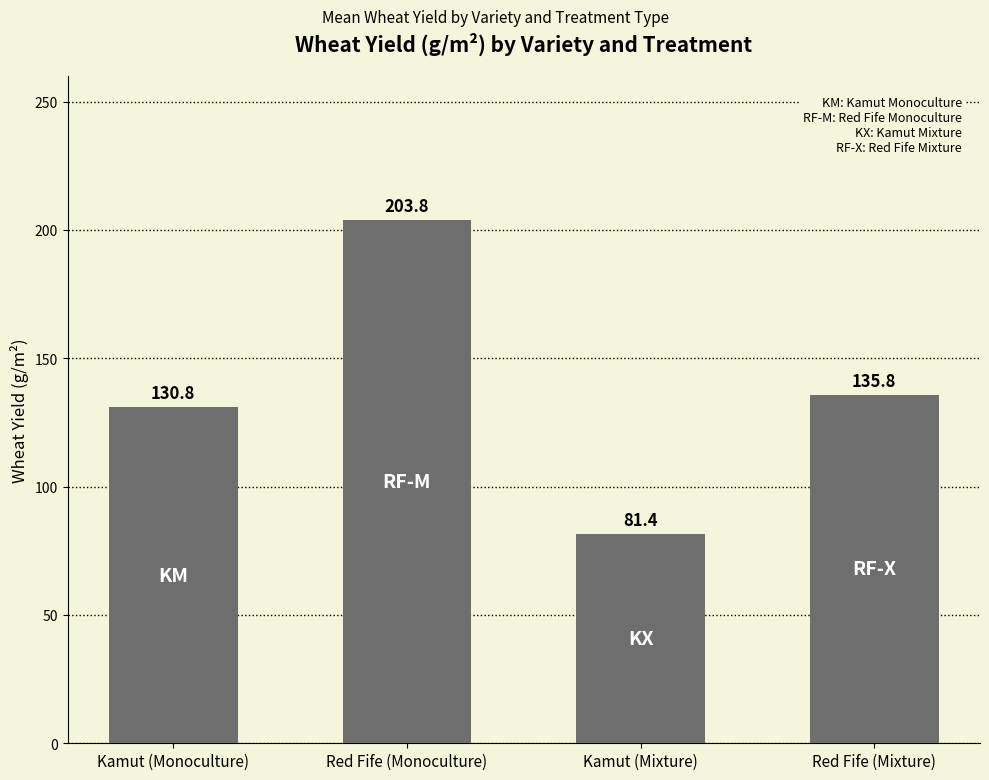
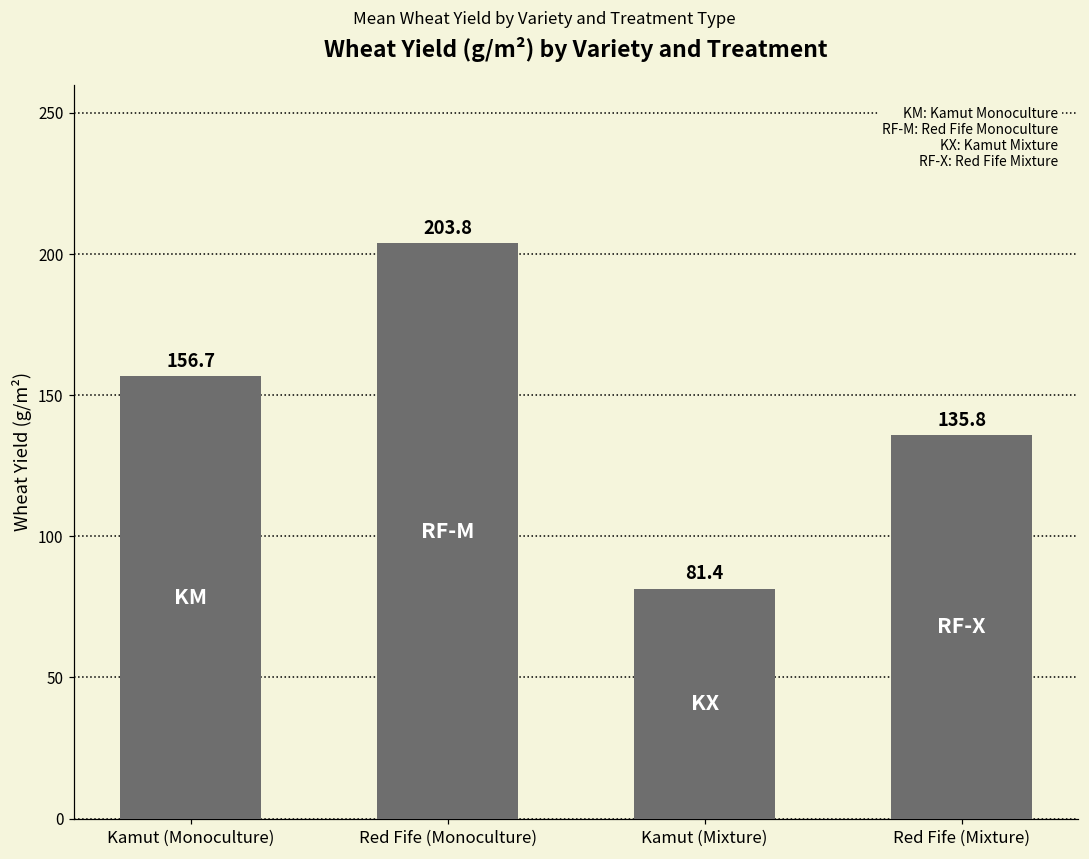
  {
-   "Kamut (Monoculture)": 130.8,
+   "Kamut (Monoculture)": 156.7,
    "Red Fife (Monoculture)": 203.8,
    "Kamut (Mixture)": 81.4,
    "Red Fife (Mixture)": 135.8
  }
